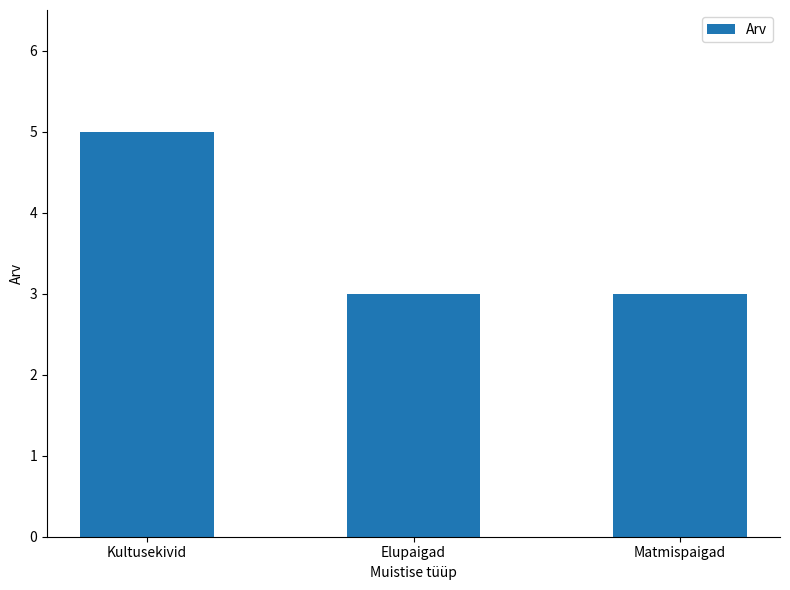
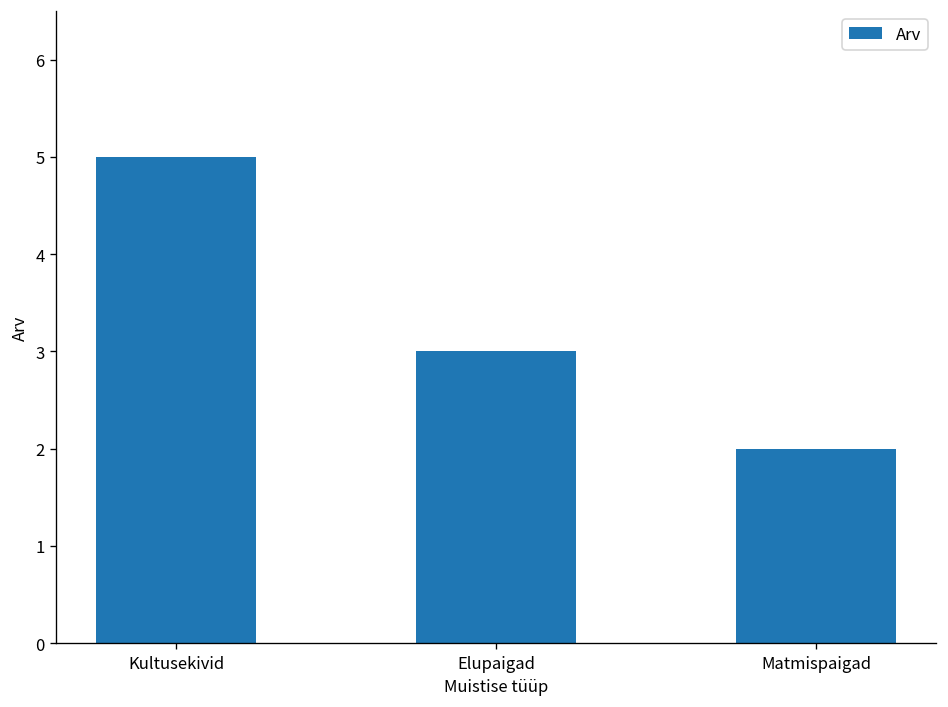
  {
    "Kultusekivid": 5,
    "Elupaigad": 3,
-   "Matmispaigad": 3
+   "Matmispaigad": 2
  }
